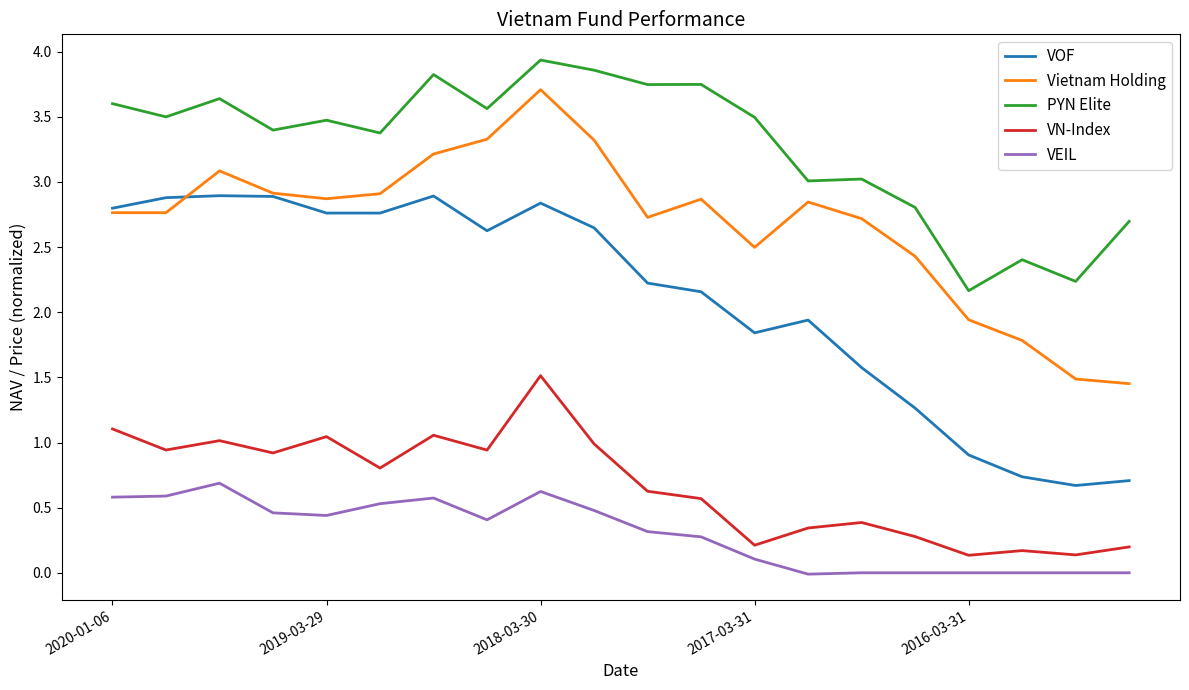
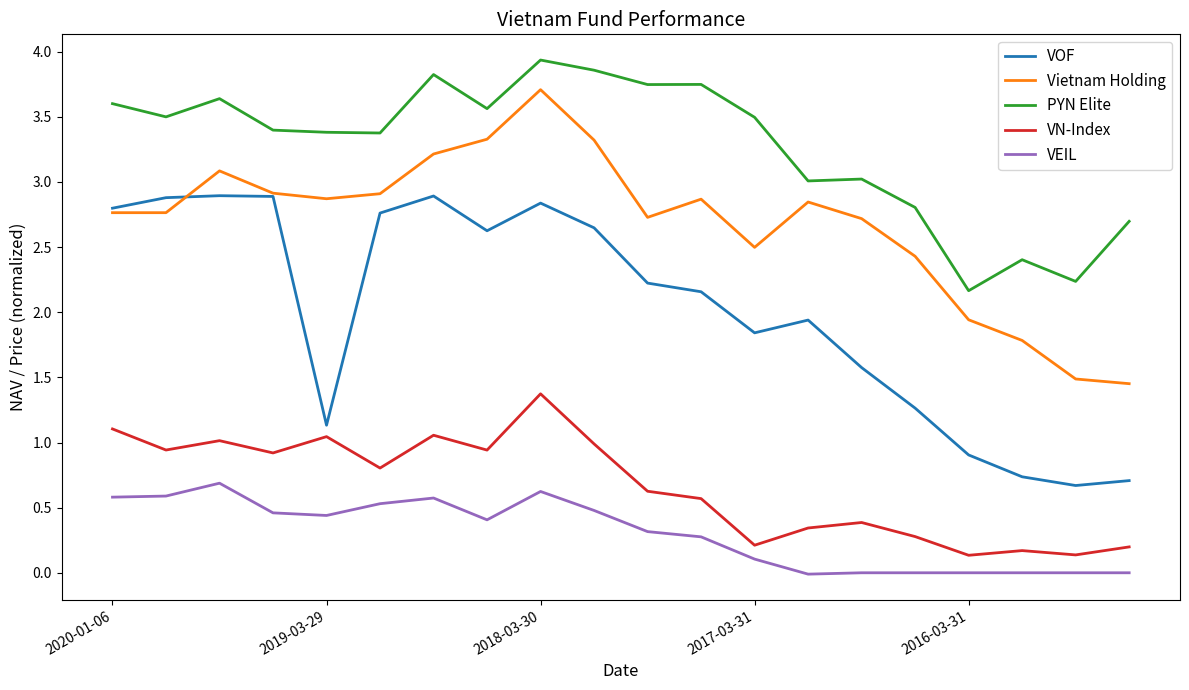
  {
    "VOF": {
      "2020-01-06": 2.80,
-     "2019-03-29": 2.76,
+     "2019-03-29": 1.13,
      "2018-03-30": 2.84,
      "2017-03-31": 1.84,
      "2016-03-31": 0.90
    },
    "Vietnam Holding": {
      "2020-01-06": 2.76,
      "2019-03-29": 2.87,
      "2018-03-30": 3.71,
      "2017-03-31": 2.50,
      "2016-03-31": 1.94
    },
    "PYN Elite": {
      "2020-01-06": 3.60,
-     "2019-03-29": 3.47,
+     "2019-03-29": 3.38,
      "2018-03-30": 3.94,
      "2017-03-31": 3.50,
      "2016-03-31": 2.17
    },
    "VN-Index": {
      "2020-01-06": 1.10,
      "2019-03-29": 1.05,
-     "2018-03-30": 1.51,
+     "2018-03-30": 1.37,
      "2017-03-31": 0.21,
      "2016-03-31": 0.13
    },
    "VEIL": {
      "2020-01-06": 0.58,
      "2019-03-29": 0.44,
      "2018-03-30": 0.62,
      "2017-03-31": 0.11,
      "2016-03-31": 0.00
    }
  }
